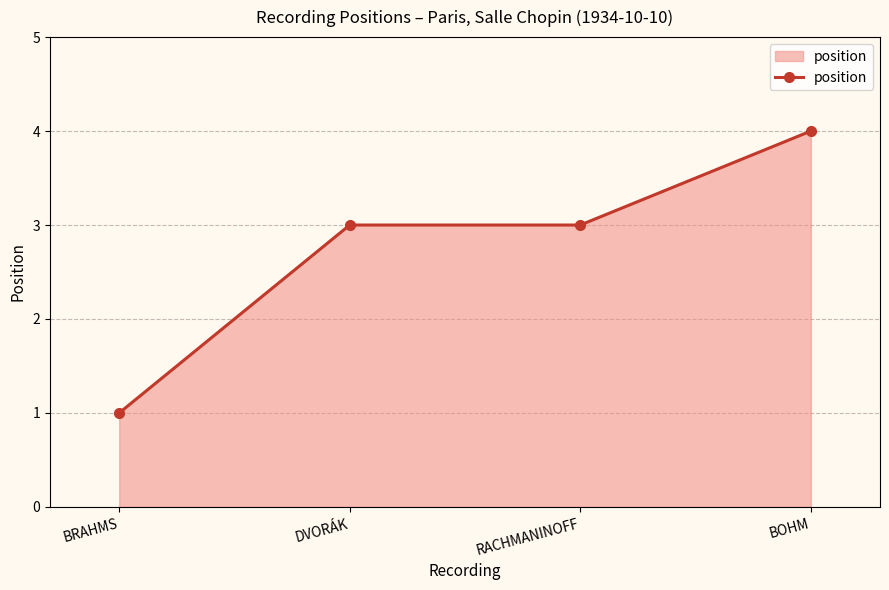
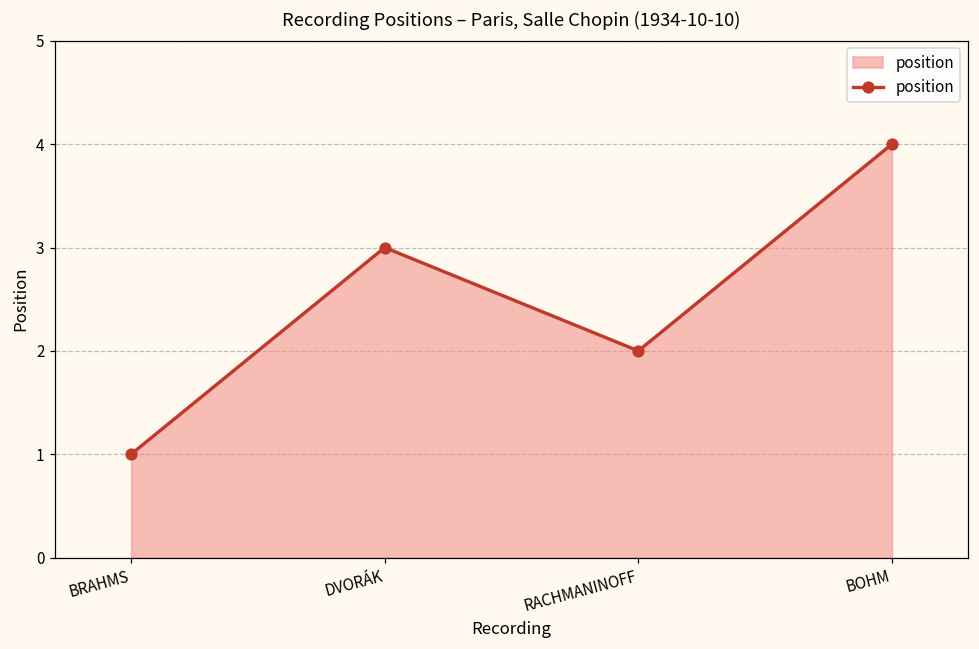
  {
    "BRAHMS": 1,
    "DVORÁK": 3,
-   "RACHMANINOFF": 3,
+   "RACHMANINOFF": 2,
    "BOHM": 4
  }
